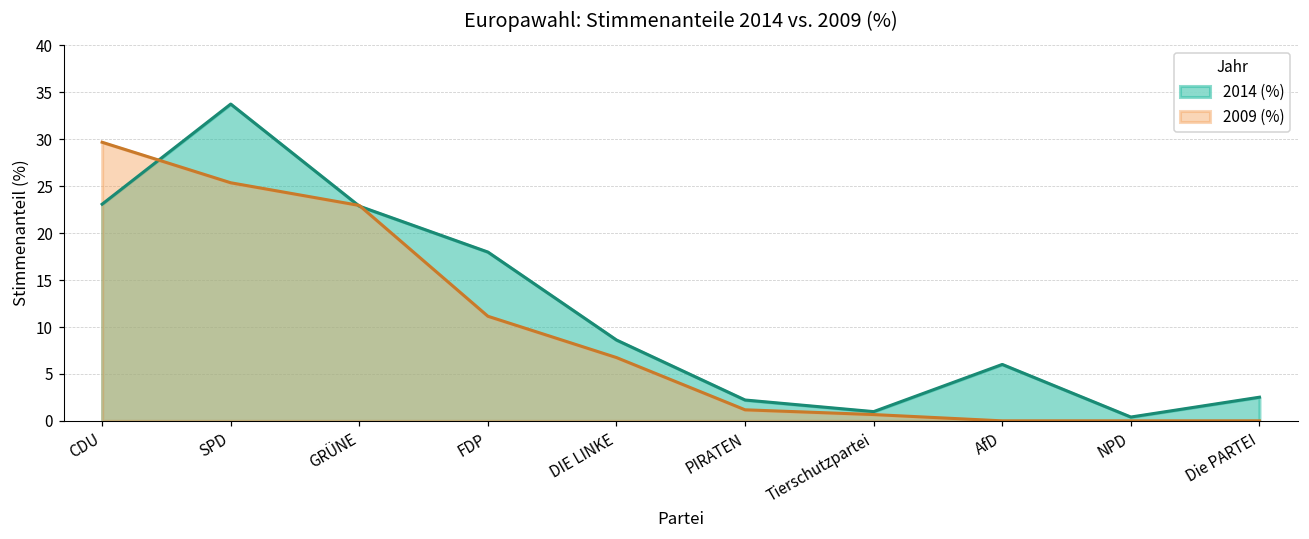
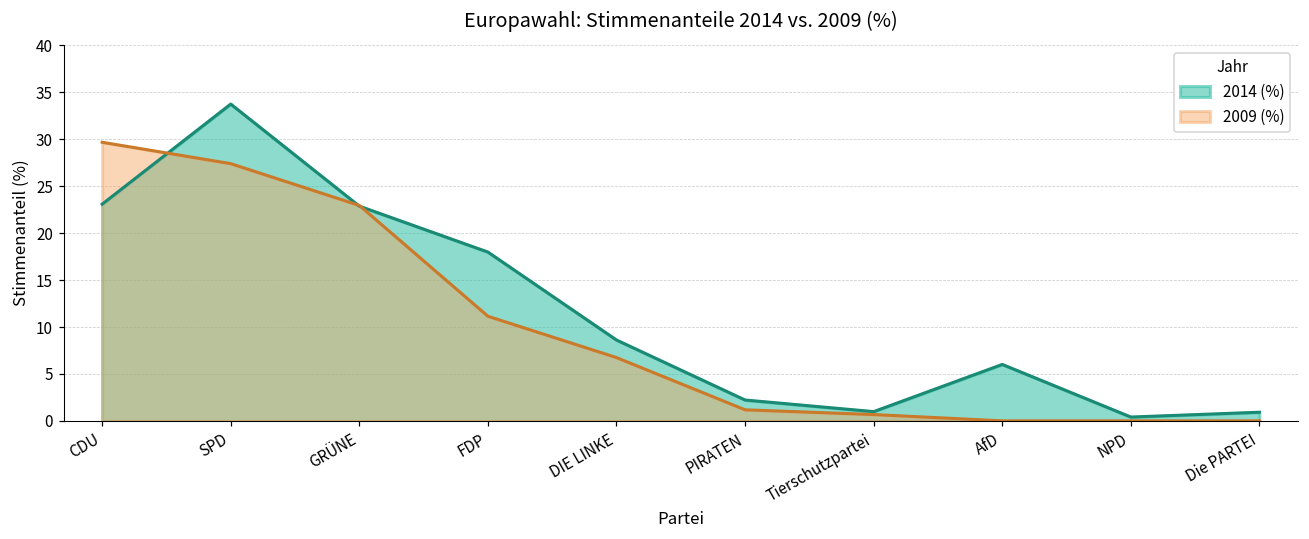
  {
    "2014 (%)": {
      "CDU": 23,
      "SPD": 34,
      "FDP": 18,
      "DIE LINKE": 9,
      "PIRATEN": 2,
      "Tierschutzpartei": 1,
      "AfD": 6,
      "NPD": 0,
-     "Die PARTEI": 3
+     "Die PARTEI": 1
    },
    "2009 (%)": {
      "CDU": 30,
-     "SPD": 25,
+     "SPD": 27,
      "FDP": 11,
      "DIE LINKE": 7,
      "PIRATEN": 1,
      "Tierschutzpartei": 1,
      "AfD": 0,
      "NPD": 0,
      "Die PARTEI": 0
    }
  }
